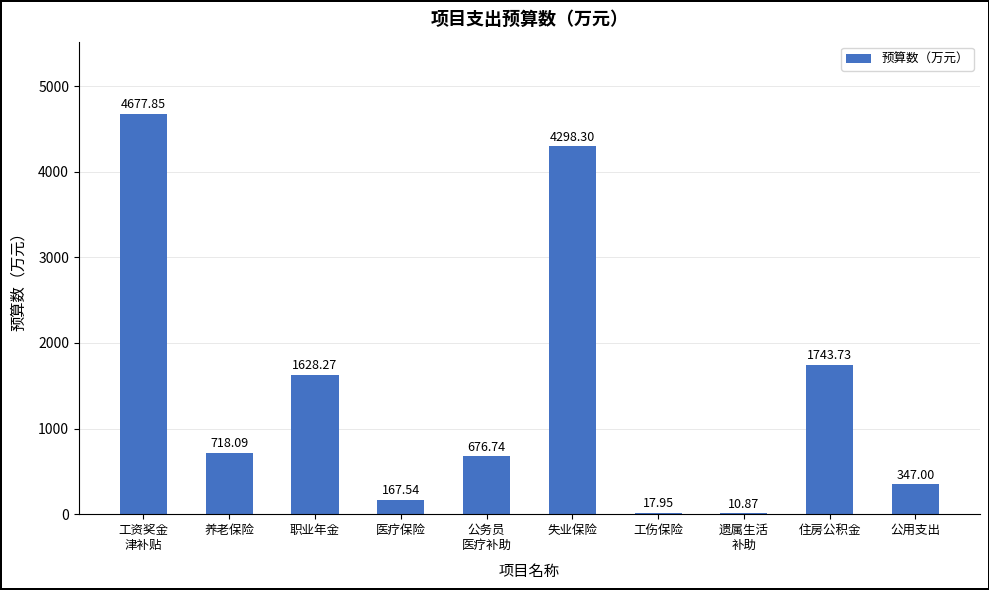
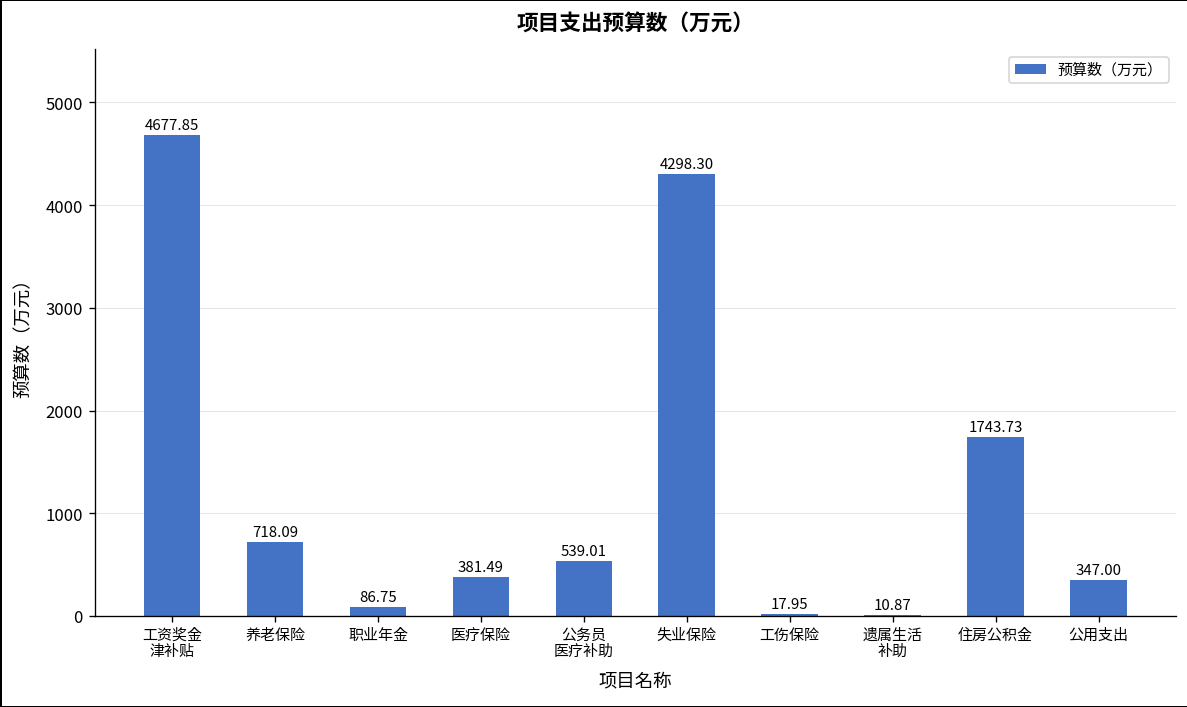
  {
    "工资奖金 津补贴": 4677.85,
    "养老保险": 718.09,
-   "职业年金": 1628.27,
-   "医疗保险": 167.54,
-   "公务员 医疗补助": 676.74,
+   "职业年金": 86.75,
+   "医疗保险": 381.49,
+   "公务员 医疗补助": 539.01,
    "失业保险": 4298.30,
    "工伤保险": 17.95,
    "遗属生活 补助": 10.87,
    "住房公积金": 1743.73,
    "公用支出": 347.00
  }
